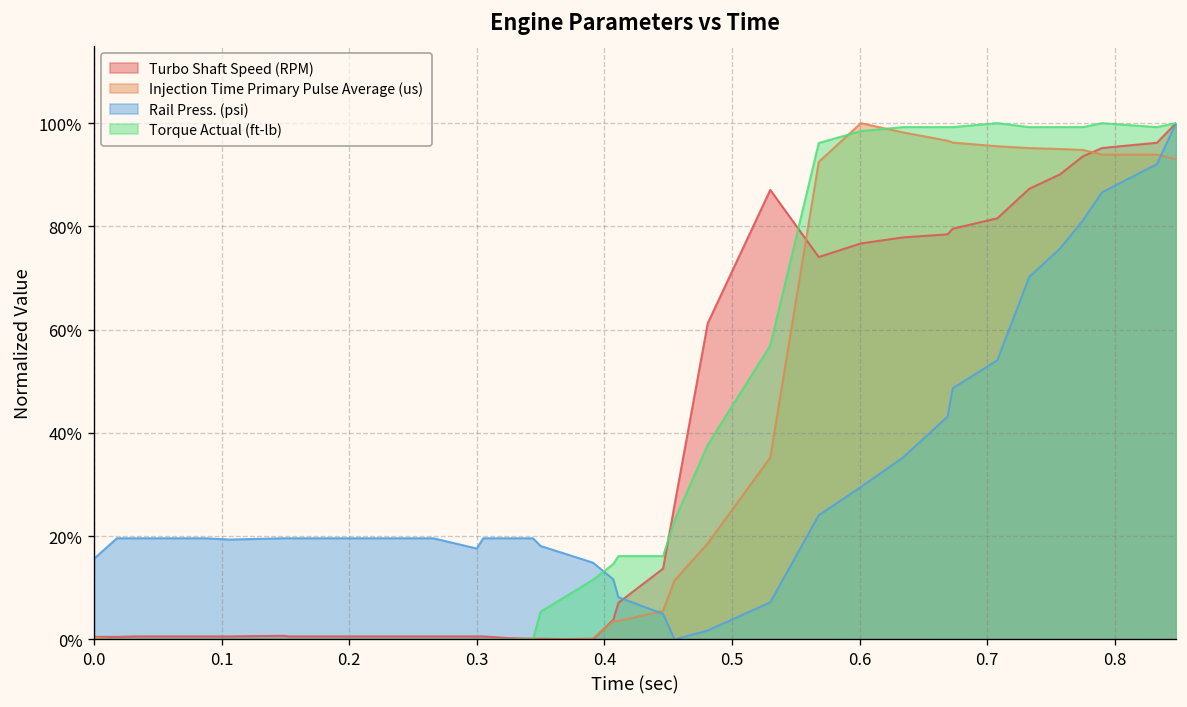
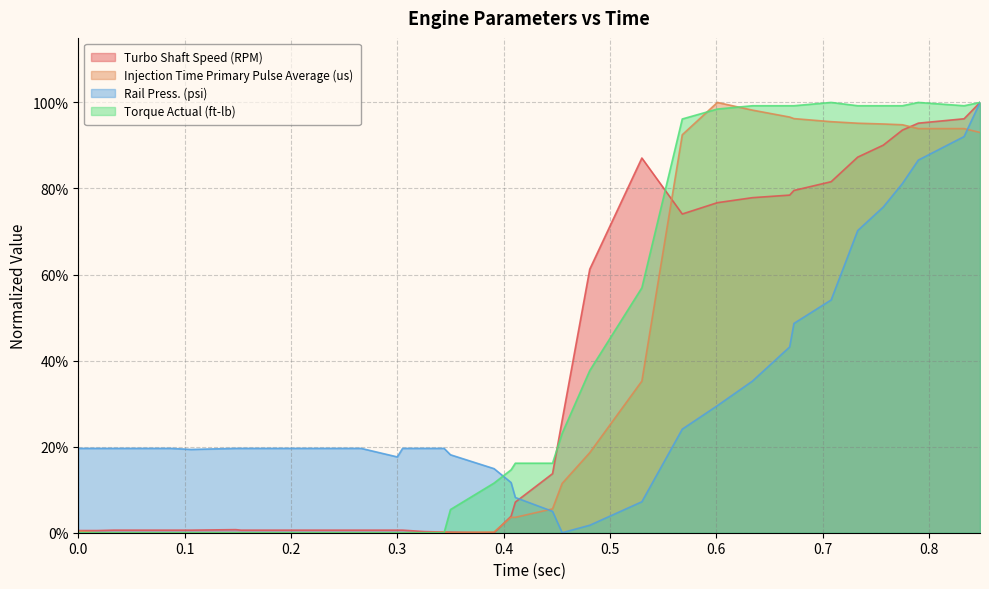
  {
    "Rail Press. (psi)": {
-     "0.0": "16%",
+     "0.0": "20%",
      "0.3": "18%"
    }
  }
